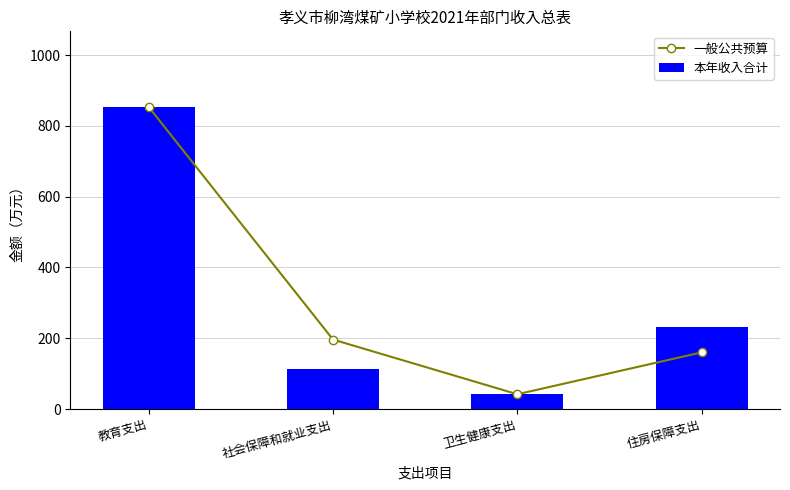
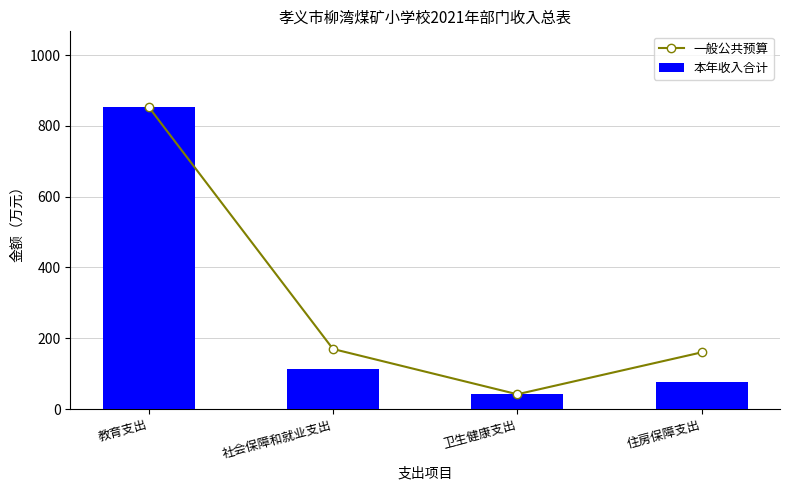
  {
    "一般公共预算": {
      "教育支出": 850,
-     "社会保障和就业支出": 200,
+     "社会保障和就业支出": 170,
      "卫生健康支出": 40,
      "住房保障支出": 160
    },
    "本年收入合计": {
      "教育支出": 850,
      "社会保障和就业支出": 110,
      "卫生健康支出": 40,
-     "住房保障支出": 230
+     "住房保障支出": 80
    }
  }
